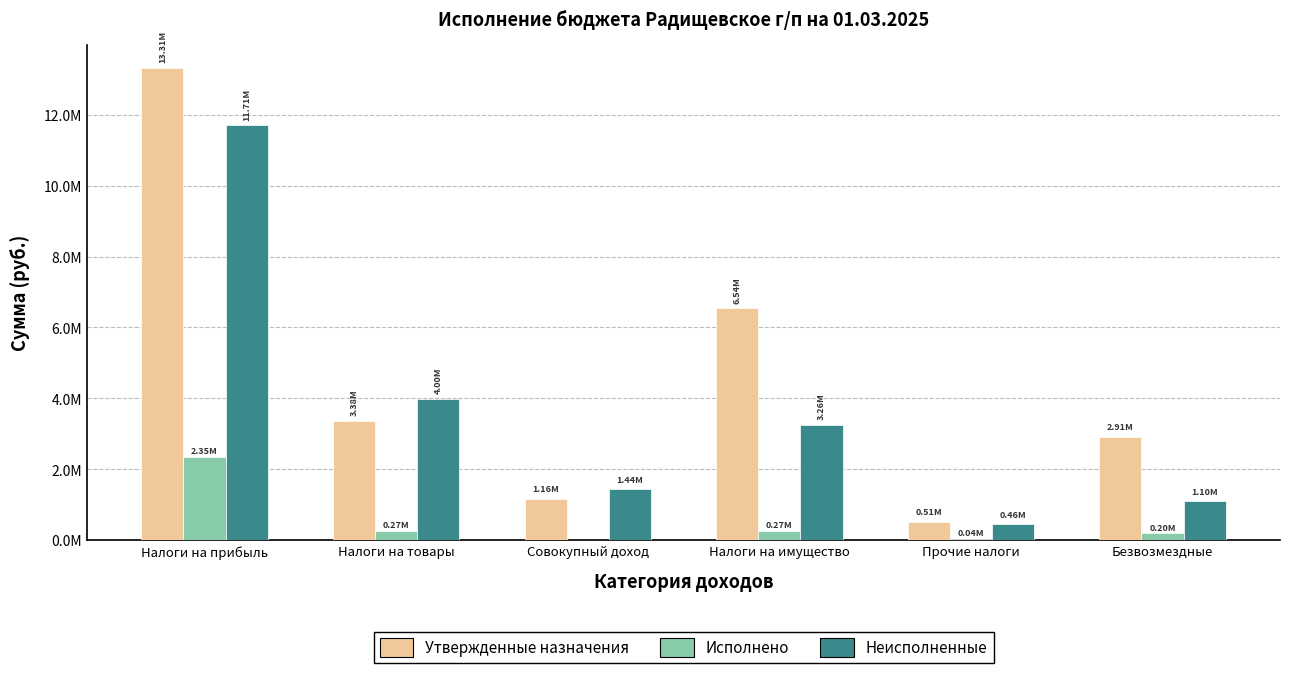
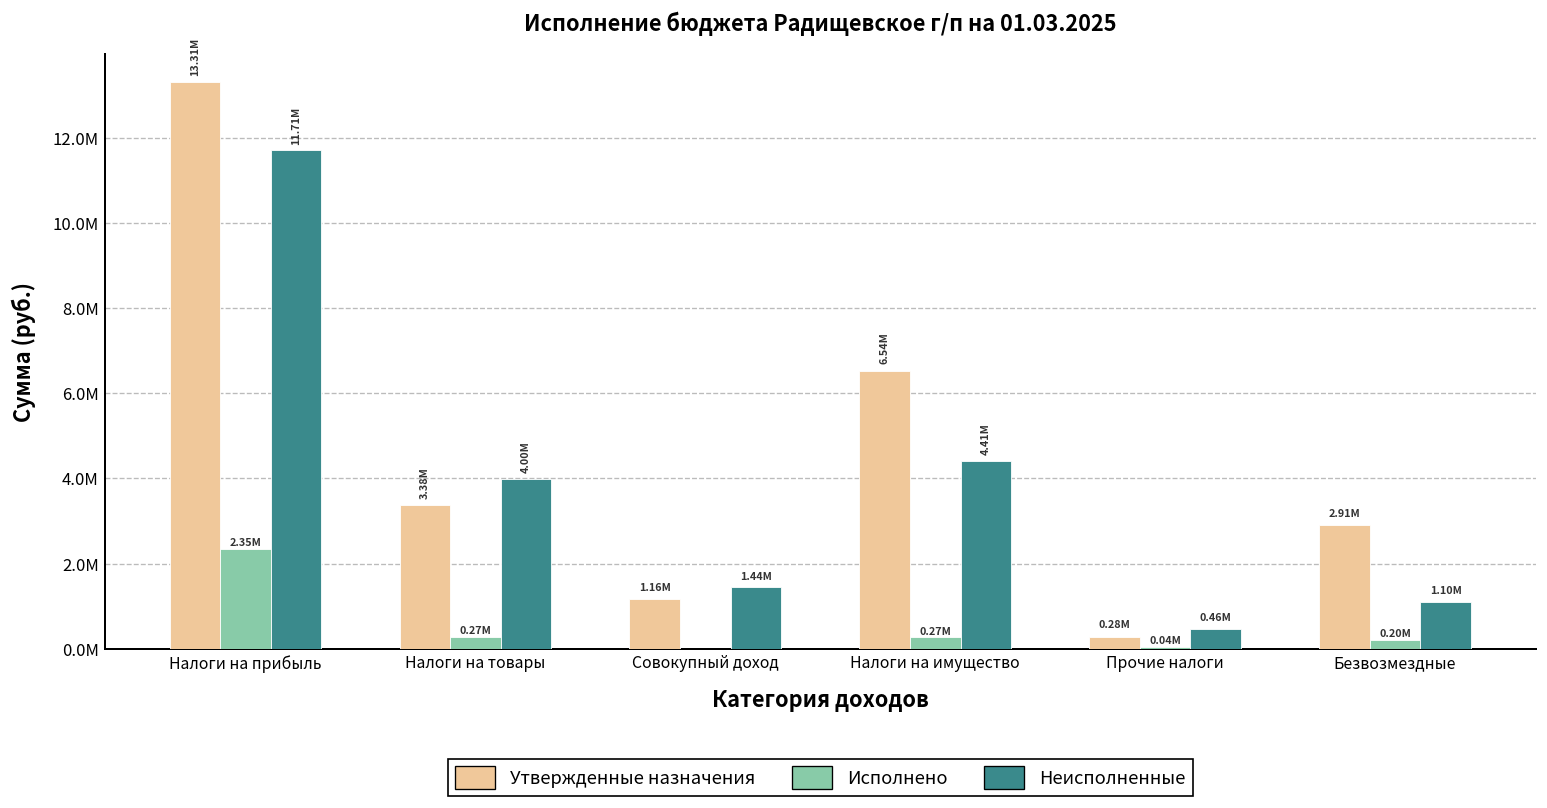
  {
    "Утвержденные назначения": {
      "Налоги на прибыль": "13.31M",
      "Налоги на товары": "3.38M",
      "Совокупный доход": "1.16M",
      "Налоги на имущество": "6.54M",
-     "Прочие налоги": "0.51M",
+     "Прочие налоги": "0.28M",
      "Безвозмездные": "2.91M"
    },
    "Исполнено": {
      "Налоги на прибыль": "2.35M",
      "Налоги на товары": "0.27M",
      "Налоги на имущество": "0.27M",
      "Прочие налоги": "0.04M",
      "Безвозмездные": "0.20M"
    },
    "Неисполненные": {
      "Налоги на прибыль": "11.71M",
      "Налоги на товары": "4.00M",
      "Совокупный доход": "1.44M",
-     "Налоги на имущество": "3.26M",
+     "Налоги на имущество": "4.41M",
      "Прочие налоги": "0.46M",
      "Безвозмездные": "1.10M"
    }
  }
